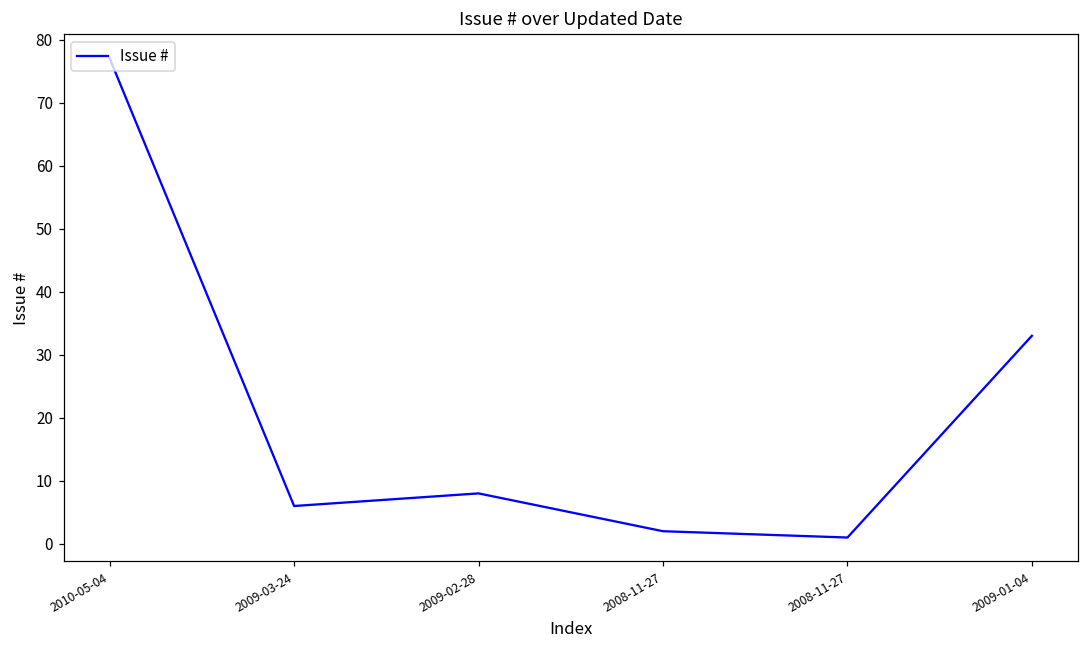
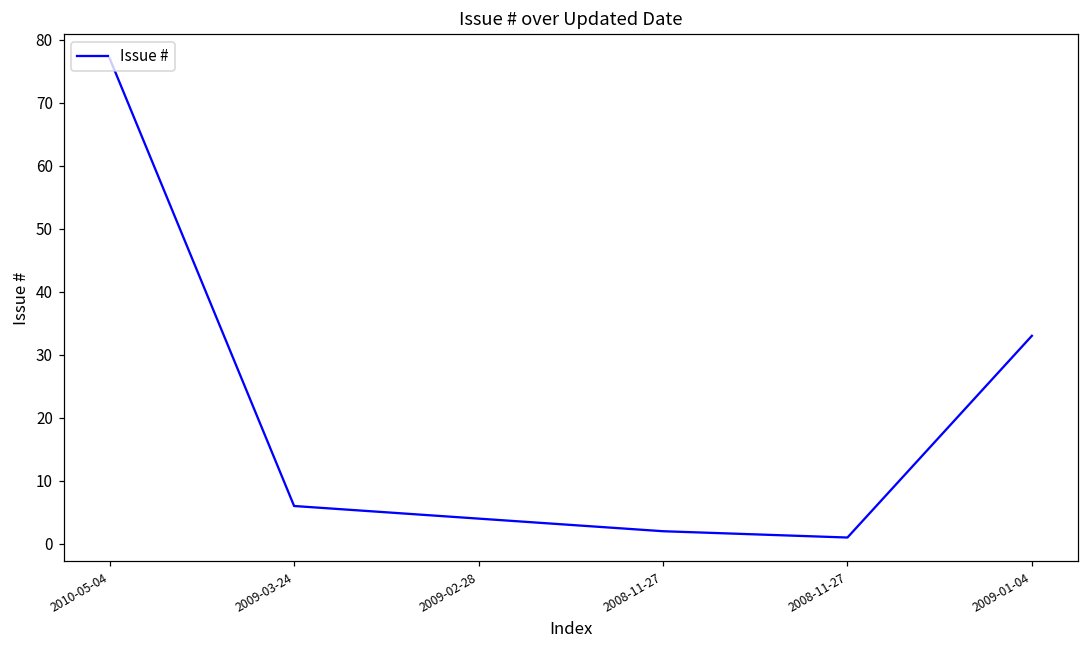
  {
    "2009-03-24": 6,
-   "2009-02-28": 8,
+   "2009-02-28": 4,
    "2009-01-04": 33
  }
